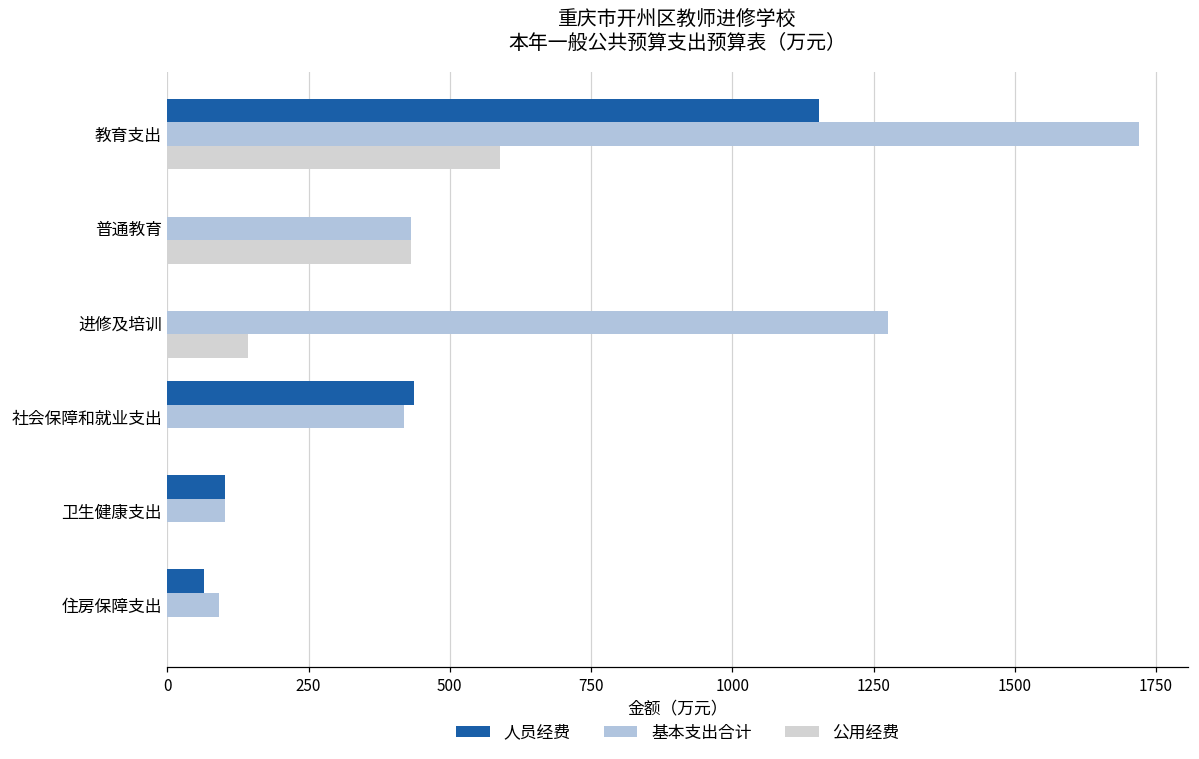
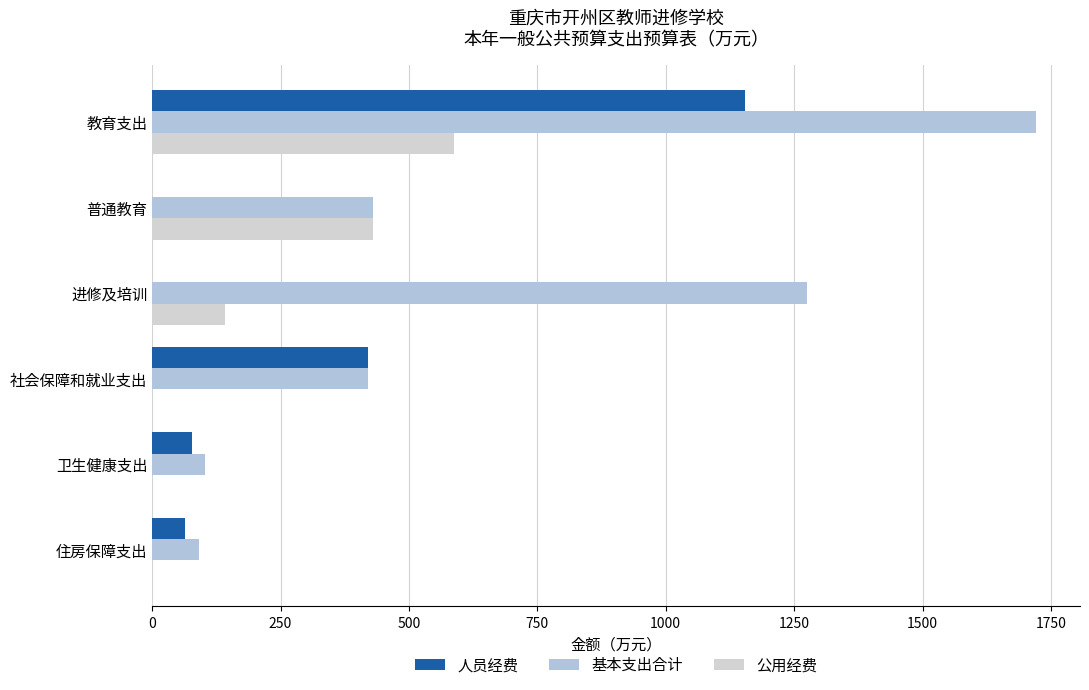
  {
    "人员经费": {
      "教育支出": 1150,
      "普通教育": 0,
      "进修及培训": 0,
-     "社会保障和就业支出": 440,
-     "卫生健康支出": 100,
+     "社会保障和就业支出": 420,
+     "卫生健康支出": 80,
      "住房保障支出": 60
    }
  }
